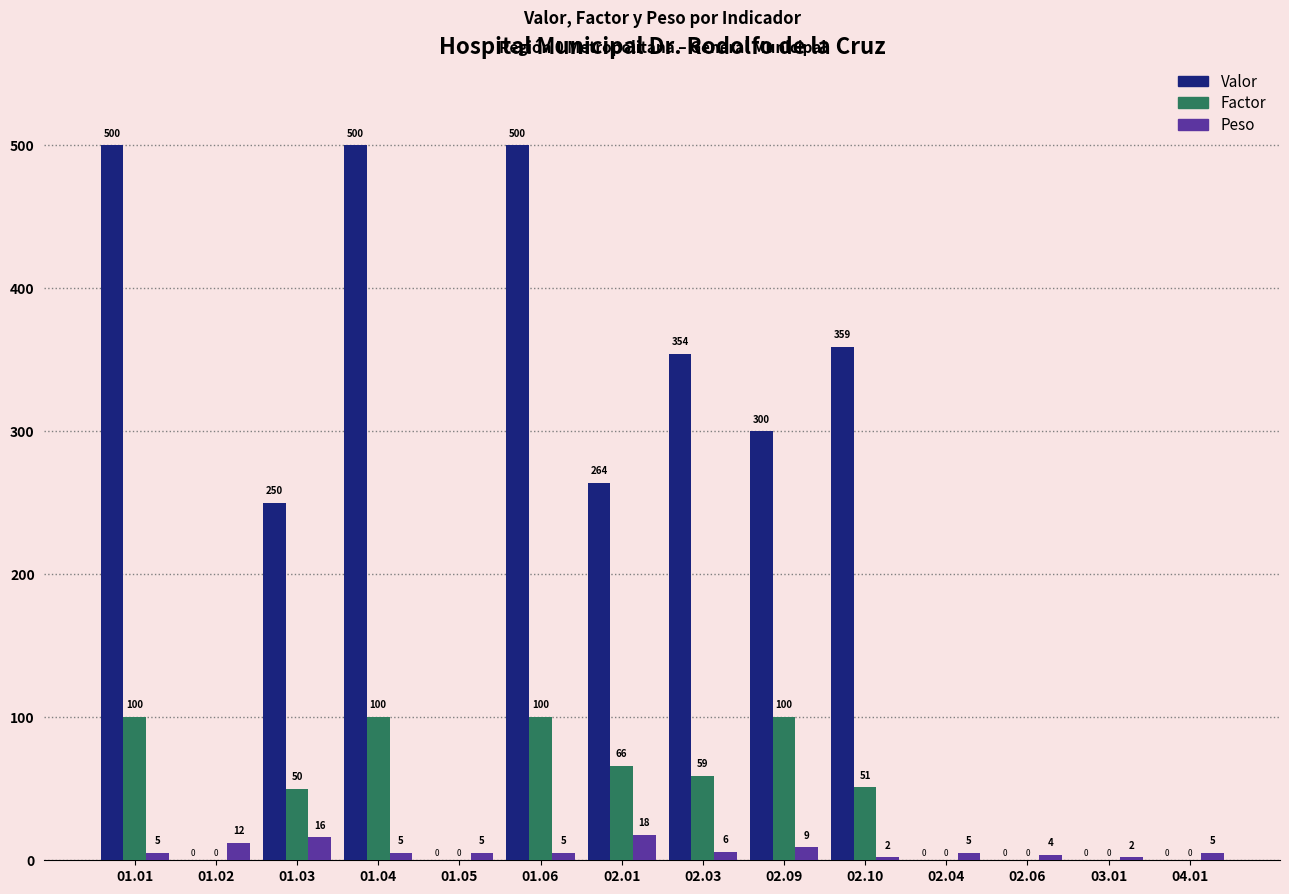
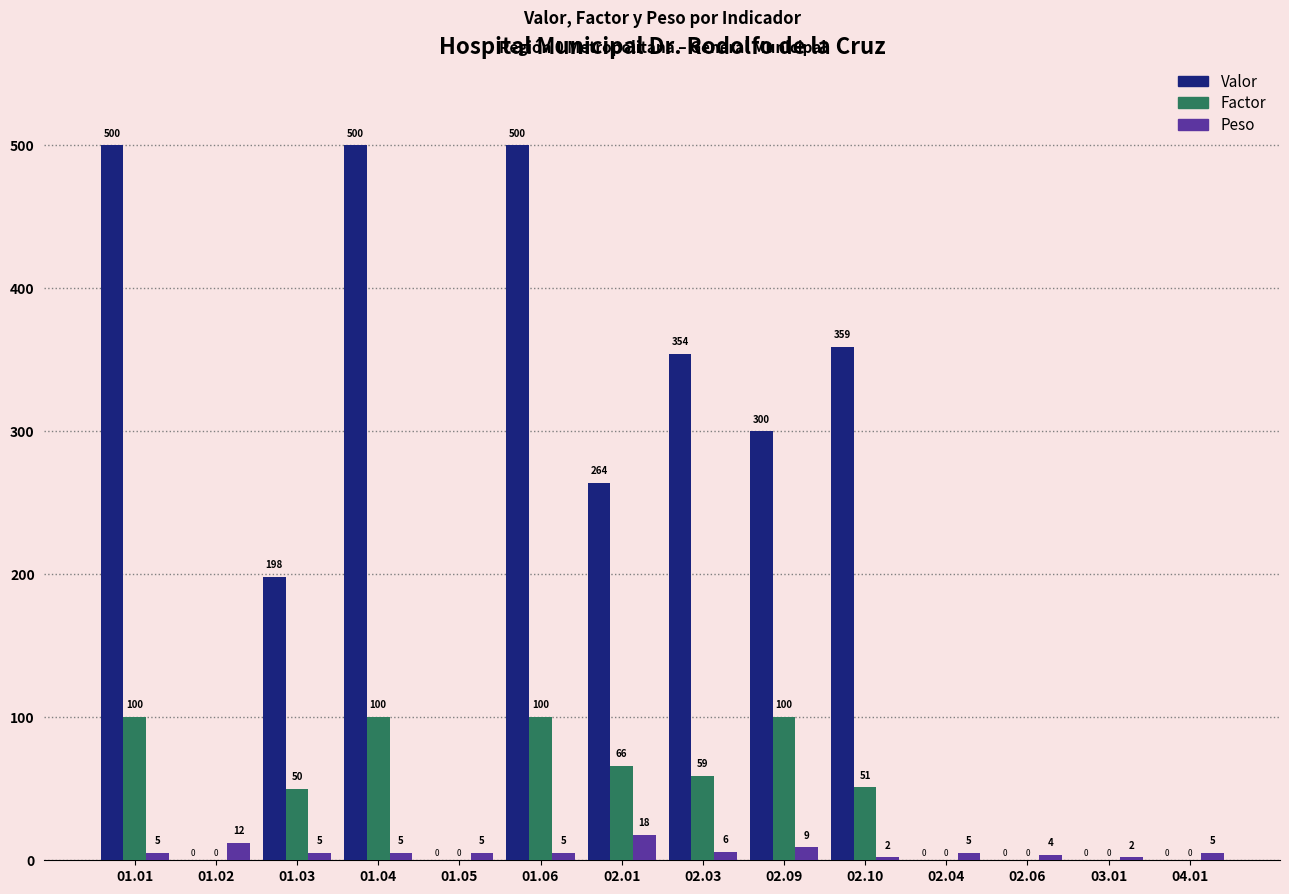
  {
    "Valor": {
      "01.01": 500,
      "01.02": 0,
-     "01.03": 250,
+     "01.03": 198,
      "01.04": 500,
      "01.05": 0,
      "01.06": 500,
      "02.01": 264,
      "02.03": 354,
      "02.09": 300,
      "02.10": 359,
      "02.04": 0,
      "02.06": 0,
      "03.01": 0,
      "04.01": 0
    },
    "Factor": {
      "01.01": 100,
      "01.02": 0,
      "01.03": 50,
      "01.04": 100,
      "01.05": 0,
      "01.06": 100,
      "02.01": 66,
      "02.03": 59,
      "02.09": 100,
      "02.10": 51,
      "02.04": 0,
      "02.06": 0,
      "03.01": 0,
      "04.01": 0
    },
    "Peso": {
      "01.01": 5,
      "01.02": 12,
-     "01.03": 16,
+     "01.03": 5,
      "01.04": 5,
      "01.05": 5,
      "01.06": 5,
      "02.01": 18,
      "02.03": 6,
      "02.09": 9,
      "02.10": 2,
      "02.04": 5,
      "02.06": 4,
      "03.01": 2,
      "04.01": 5
    }
  }
